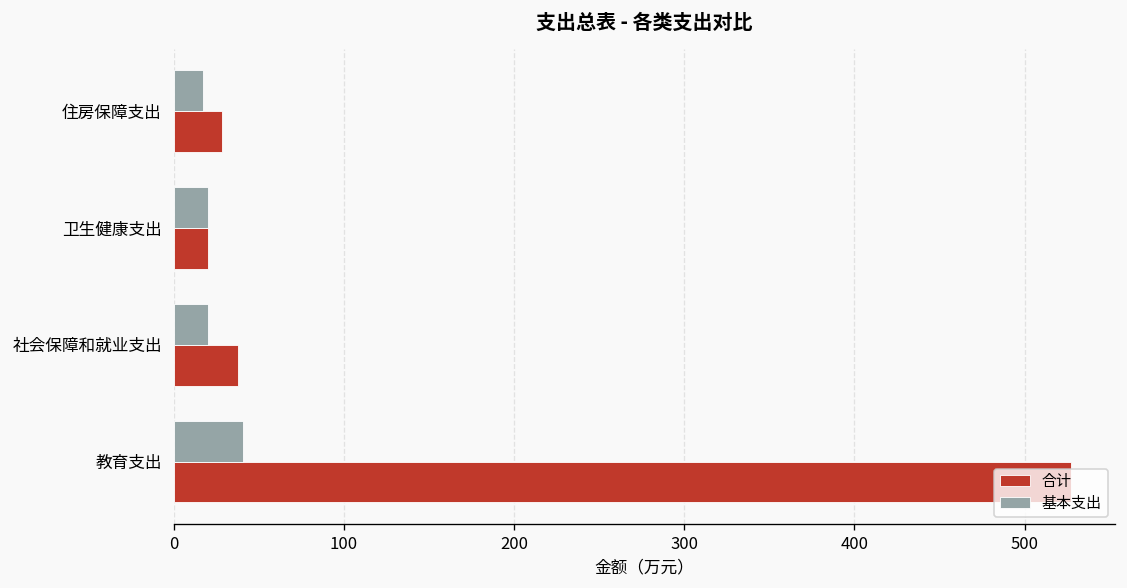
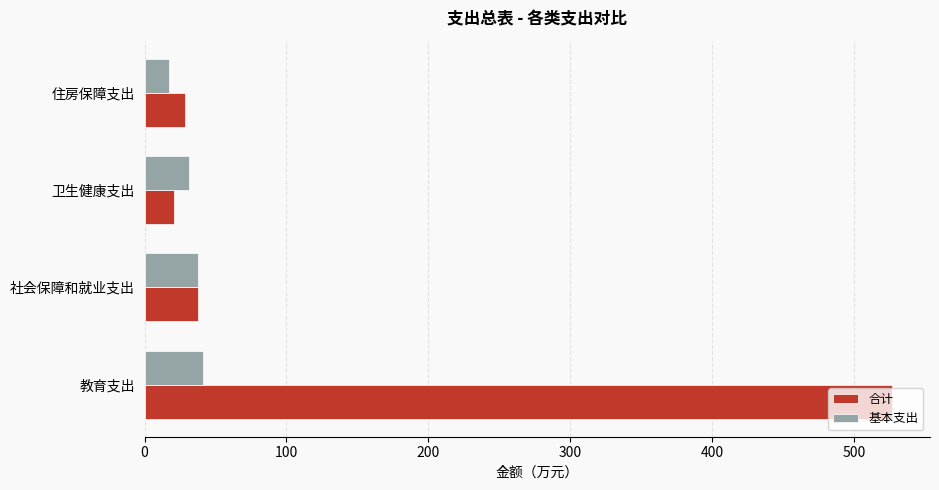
  {
    "合计": {
      "住房保障支出": 28,
      "卫生健康支出": 20,
      "社会保障和就业支出": 38
    },
    "基本支出": {
      "住房保障支出": 17,
-     "卫生健康支出": 20,
-     "社会保障和就业支出": 20,
+     "卫生健康支出": 32,
+     "社会保障和就业支出": 38,
      "教育支出": 41
    }
  }
